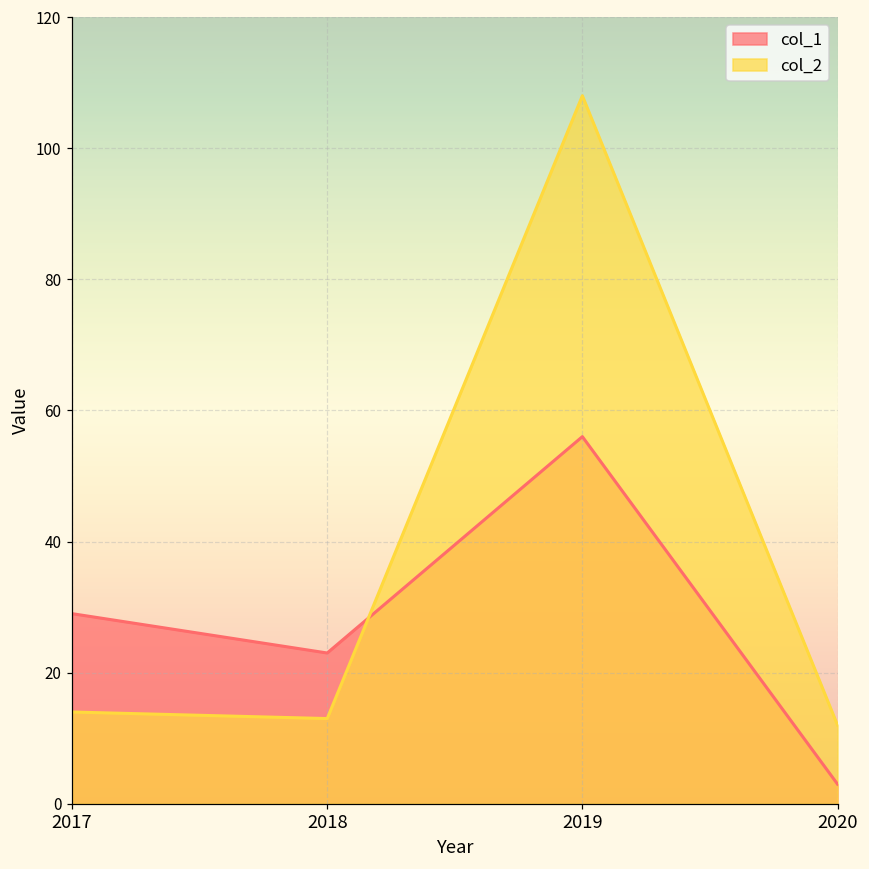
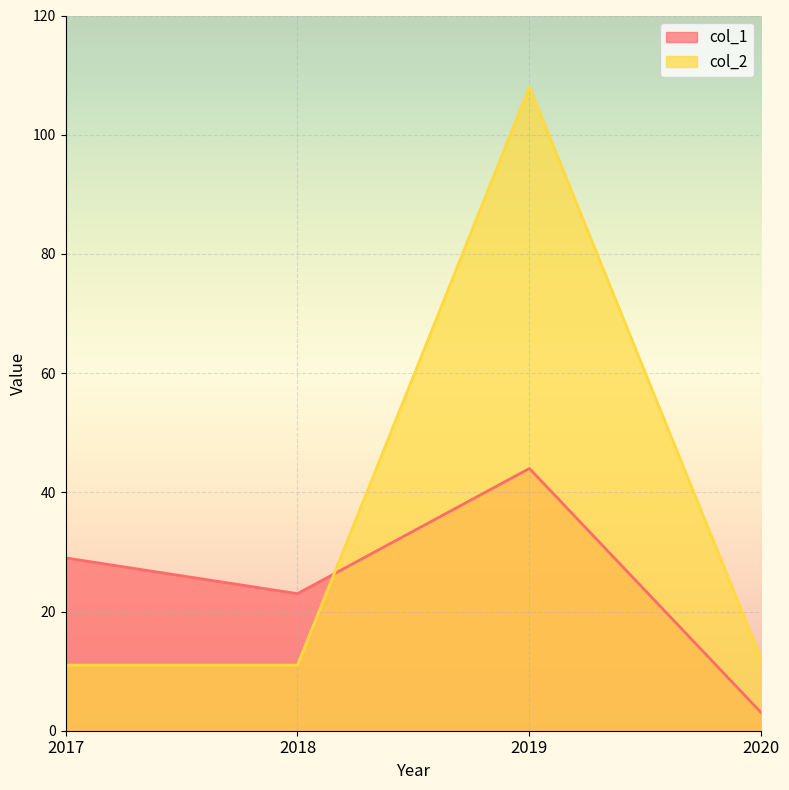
  {
    "col_1": {
      "2017": 29,
      "2018": 23,
-     "2019": 56,
+     "2019": 44,
      "2020": 3
    },
    "col_2": {
-     "2017": 14,
-     "2018": 13,
+     "2017": 11,
+     "2018": 11,
      "2019": 108,
      "2020": 12
    }
  }
